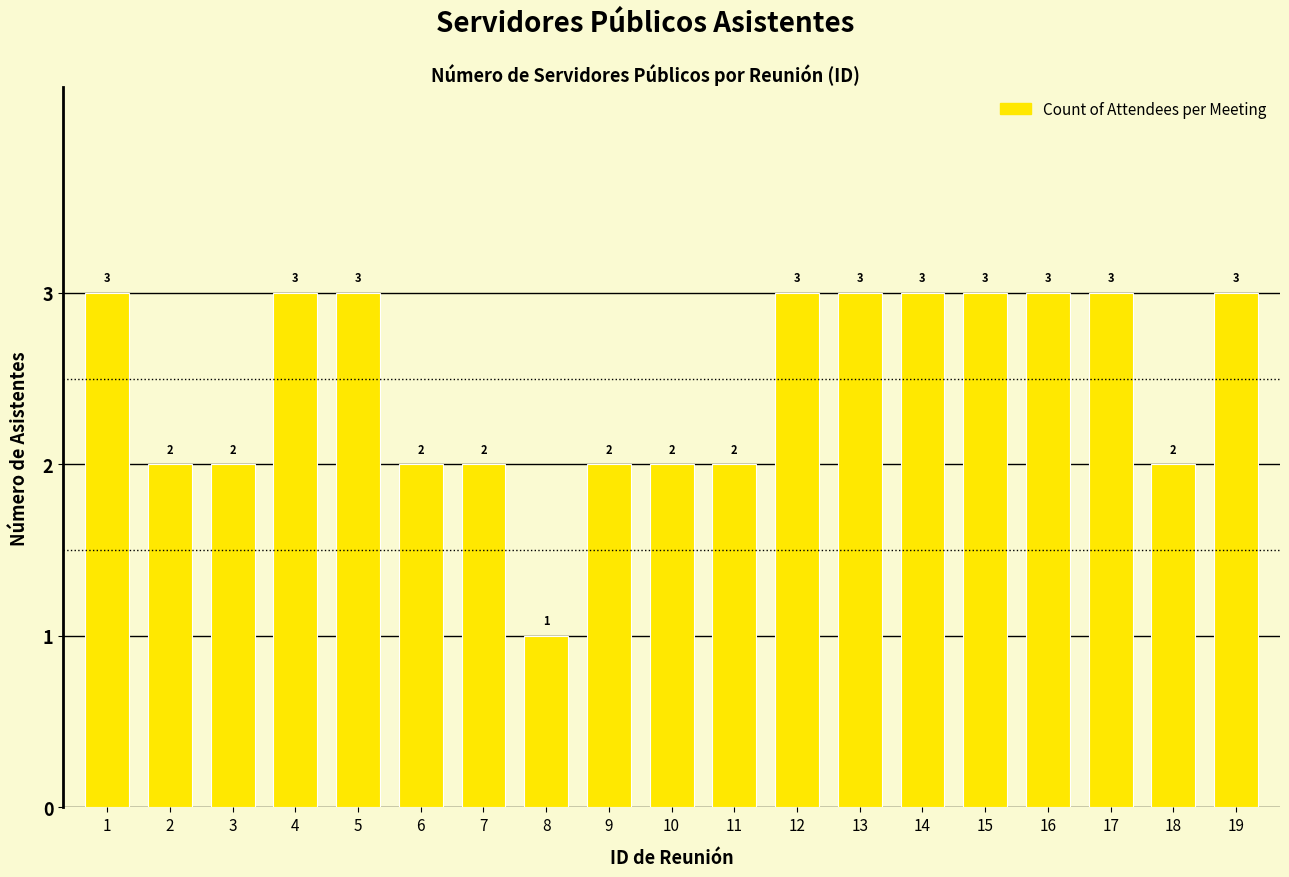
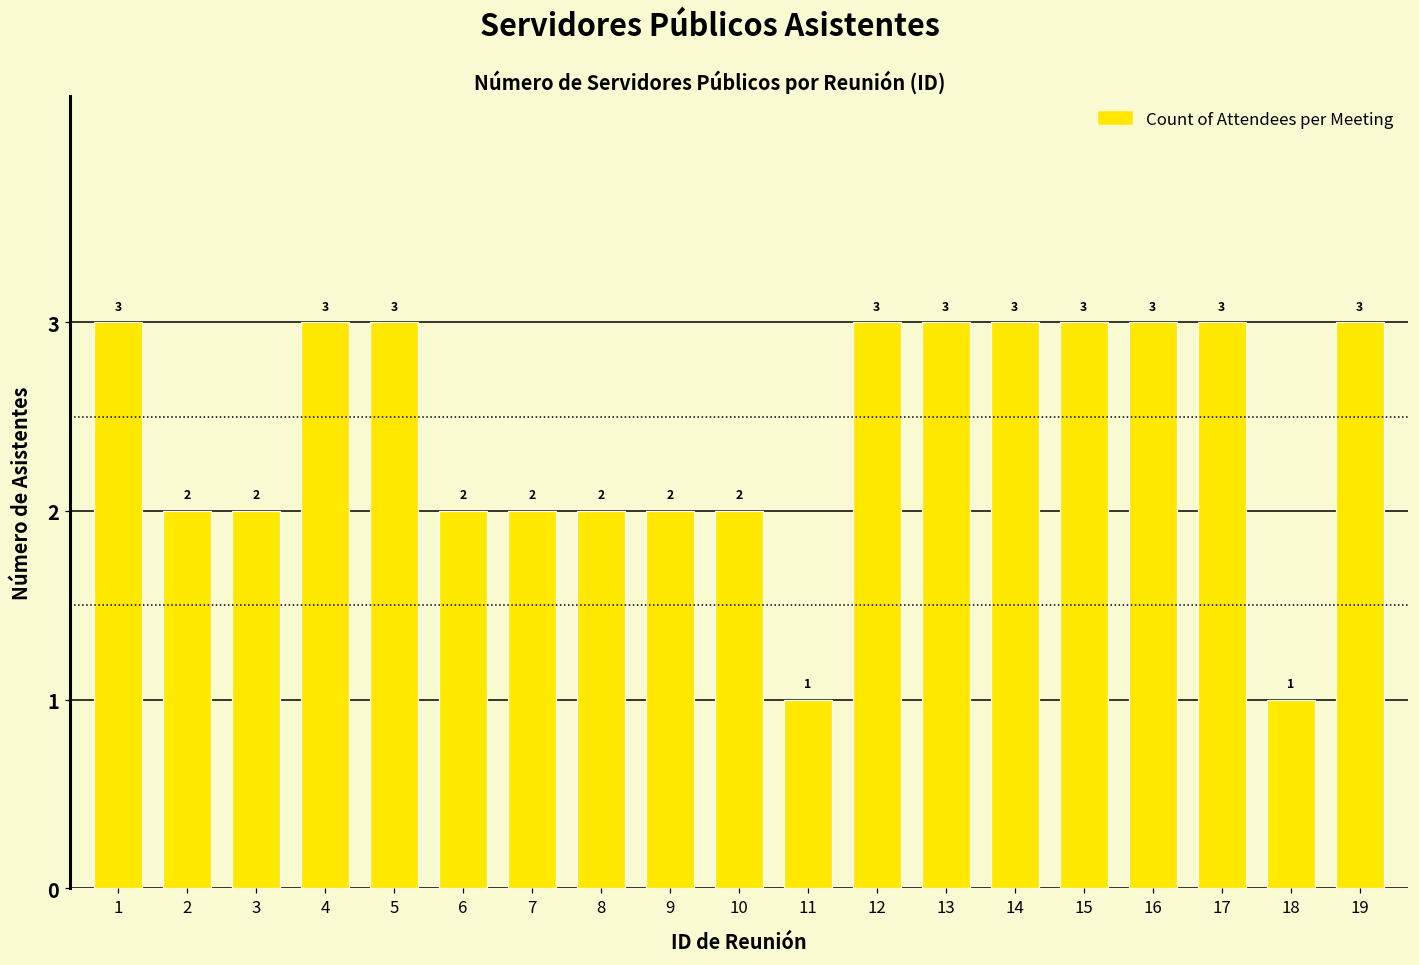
  {
    "1": 3,
    "2": 2,
    "3": 2,
    "4": 3,
    "5": 3,
    "6": 2,
    "7": 2,
-   "8": 1,
+   "8": 2,
    "9": 2,
    "10": 2,
-   "11": 2,
+   "11": 1,
    "12": 3,
    "13": 3,
    "14": 3,
    "15": 3,
    "16": 3,
    "17": 3,
-   "18": 2,
+   "18": 1,
    "19": 3
  }
